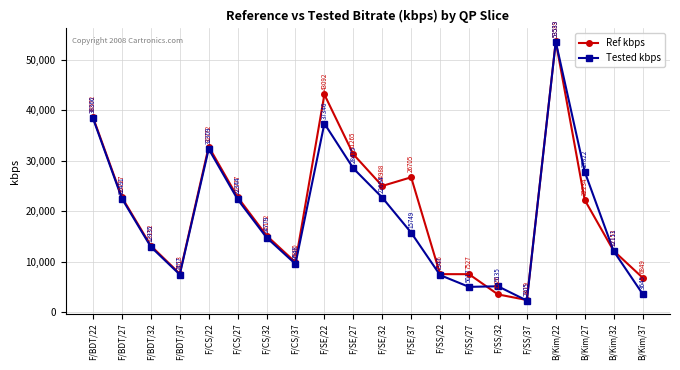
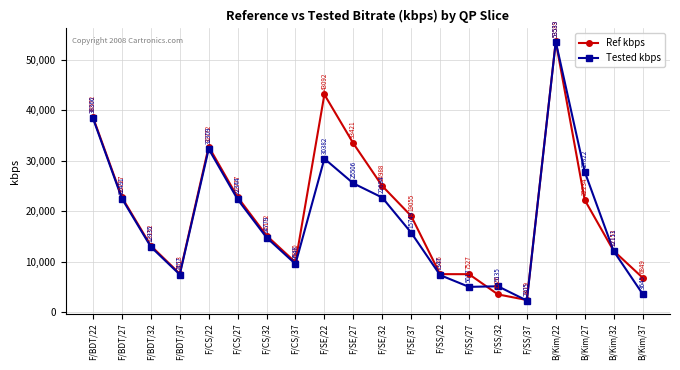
  {
    "Ref kbps": {
      "F/SE/22": 43092,
-     "F/SE/27": 31265,
-     "F/SE/37": 26705,
+     "F/SE/27": 33421,
+     "F/SE/37": 19055,
      "F/SS/27": 7527,
      "B/Kim/27": 22234,
      "B/Kim/37": 6849
    },
    "Tested kbps": {
-     "F/SE/22": 37346,
-     "F/SE/27": 28475,
+     "F/SE/22": 30382,
+     "F/SE/27": 25506,
      "F/SE/37": 15749,
      "B/Kim/27": 27822
    }
  }
